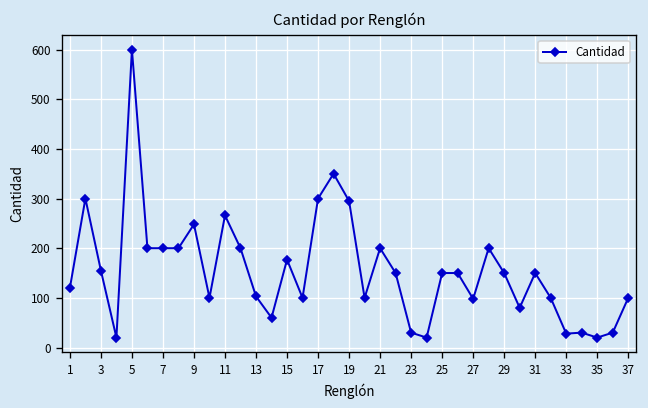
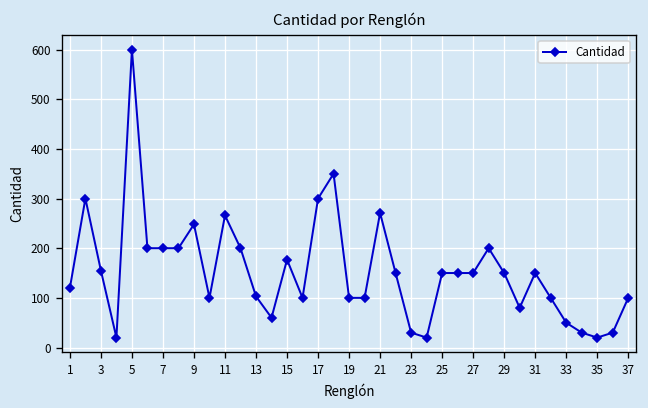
  {
    "1": 120,
    "3": 160,
    "5": 600,
    "7": 200,
    "9": 250,
    "11": 270,
    "13": 100,
    "15": 180,
    "17": 300,
-   "19": 300,
-   "21": 200,
+   "19": 100,
+   "21": 270,
    "23": 30,
    "25": 150,
-   "27": 100,
+   "27": 150,
    "29": 150,
    "31": 150,
-   "33": 30,
+   "33": 50,
    "35": 20,
    "37": 100
  }
